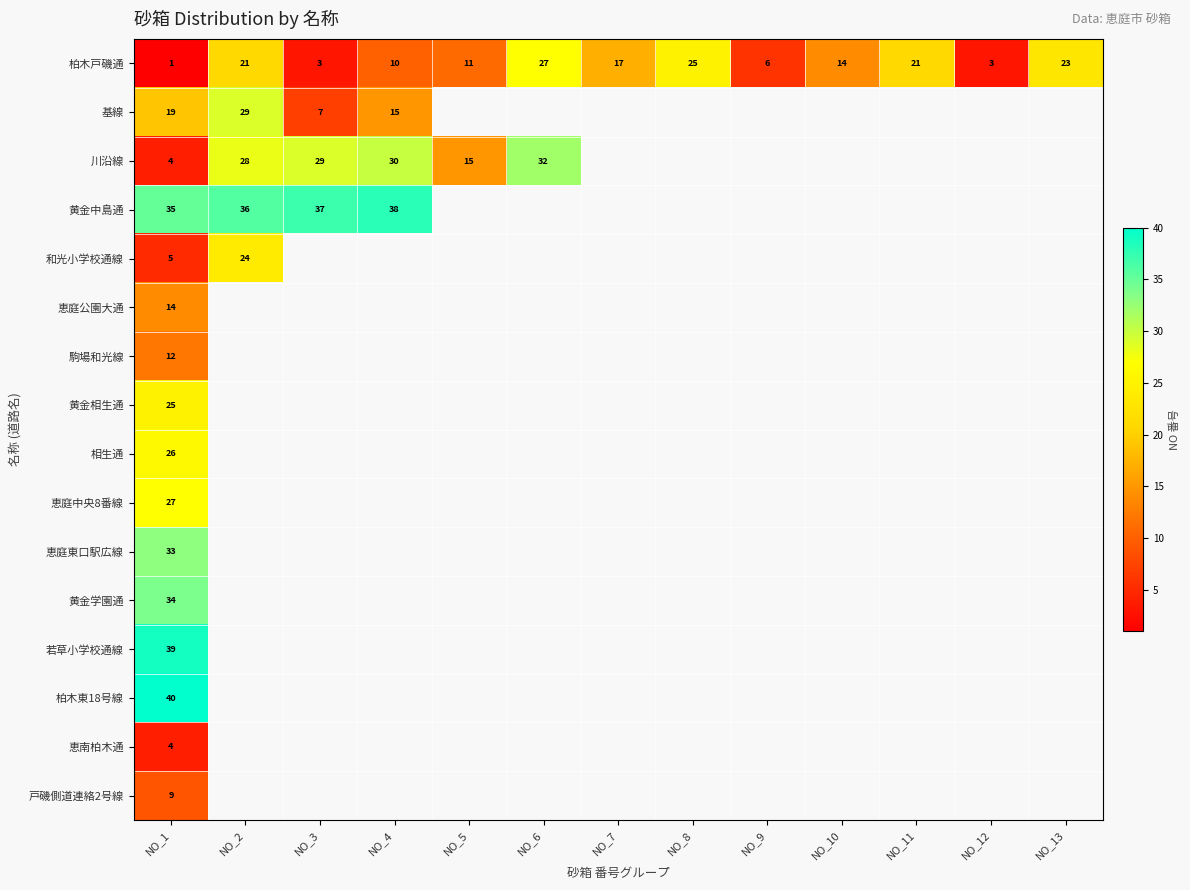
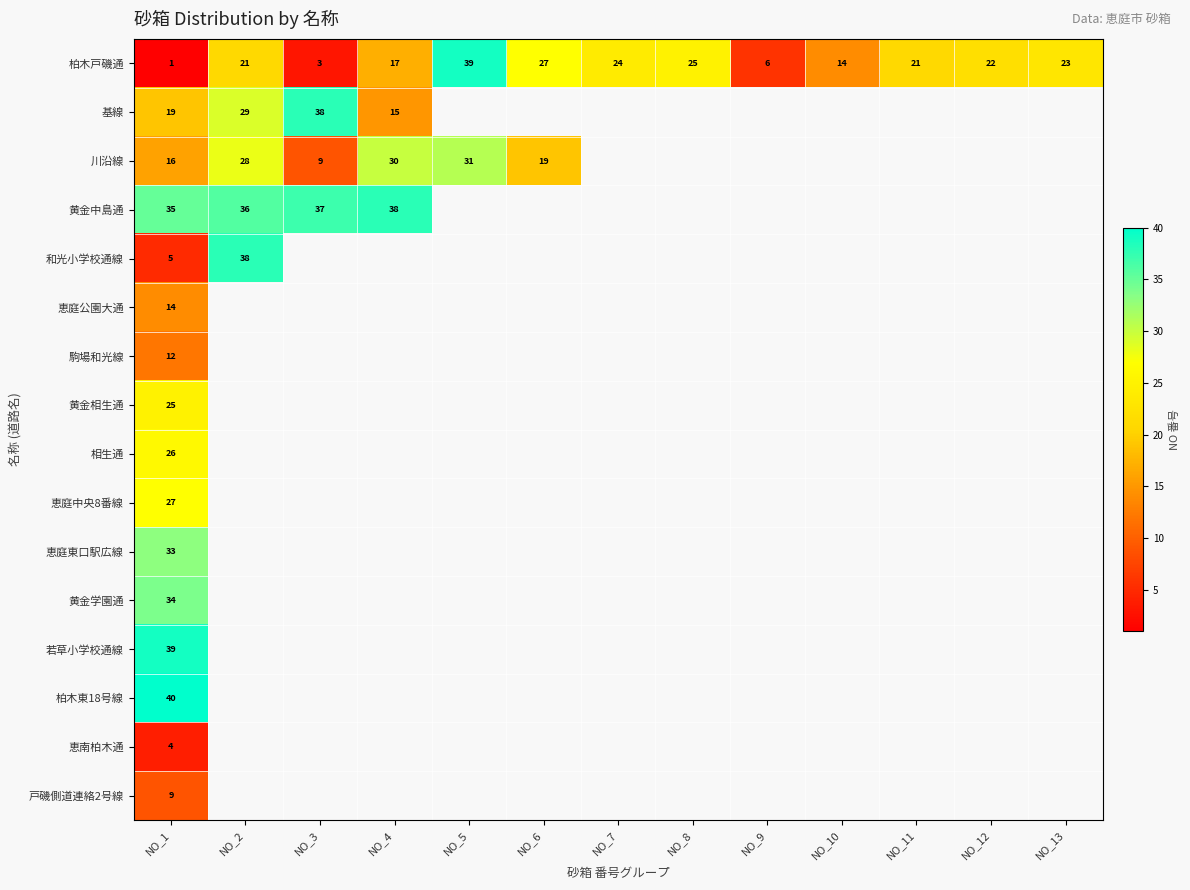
  {
    "柏木戸磯通": {
      "NO_1": 1,
      "NO_2": 21,
      "NO_3": 3,
-     "NO_4": 10,
-     "NO_5": 11,
+     "NO_4": 17,
+     "NO_5": 39,
      "NO_6": 27,
-     "NO_7": 17,
+     "NO_7": 24,
      "NO_8": 25,
      "NO_9": 6,
      "NO_10": 14,
      "NO_11": 21,
-     "NO_12": 3,
+     "NO_12": 22,
      "NO_13": 23
    },
    "基線": {
      "NO_1": 19,
      "NO_2": 29,
-     "NO_3": 7,
+     "NO_3": 38,
      "NO_4": 15
    },
    "川沿線": {
-     "NO_1": 4,
+     "NO_1": 16,
      "NO_2": 28,
-     "NO_3": 29,
+     "NO_3": 9,
      "NO_4": 30,
-     "NO_5": 15,
-     "NO_6": 32
+     "NO_5": 31,
+     "NO_6": 19
    },
    "黄金中島通": {
      "NO_1": 35,
      "NO_2": 36,
      "NO_3": 37,
      "NO_4": 38
    },
    "和光小学校通線": {
      "NO_1": 5,
-     "NO_2": 24
+     "NO_2": 38
    },
    "恵庭公園大通": {
      "NO_1": 14
    },
    "駒場和光線": {
      "NO_1": 12
    },
    "黄金相生通": {
      "NO_1": 25
    },
    "相生通": {
      "NO_1": 26
    },
    "恵庭中央8番線": {
      "NO_1": 27
    },
    "恵庭東口駅広線": {
      "NO_1": 33
    },
    "黄金学園通": {
      "NO_1": 34
    },
    "若草小学校通線": {
      "NO_1": 39
    },
    "柏木東18号線": {
      "NO_1": 40
    },
    "恵南柏木通": {
      "NO_1": 4
    },
    "戸磯側道連絡2号線": {
      "NO_1": 9
    }
  }
